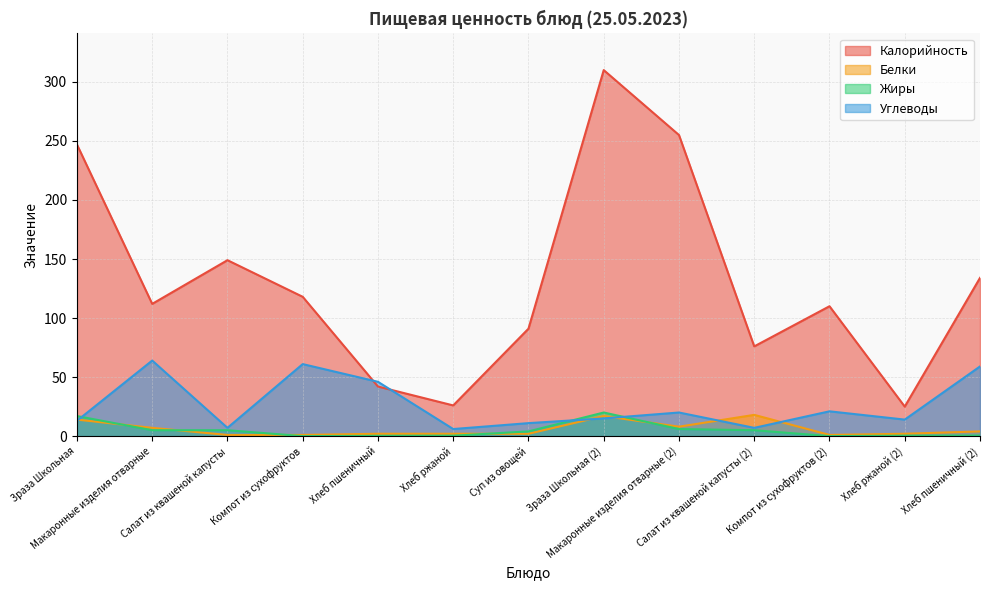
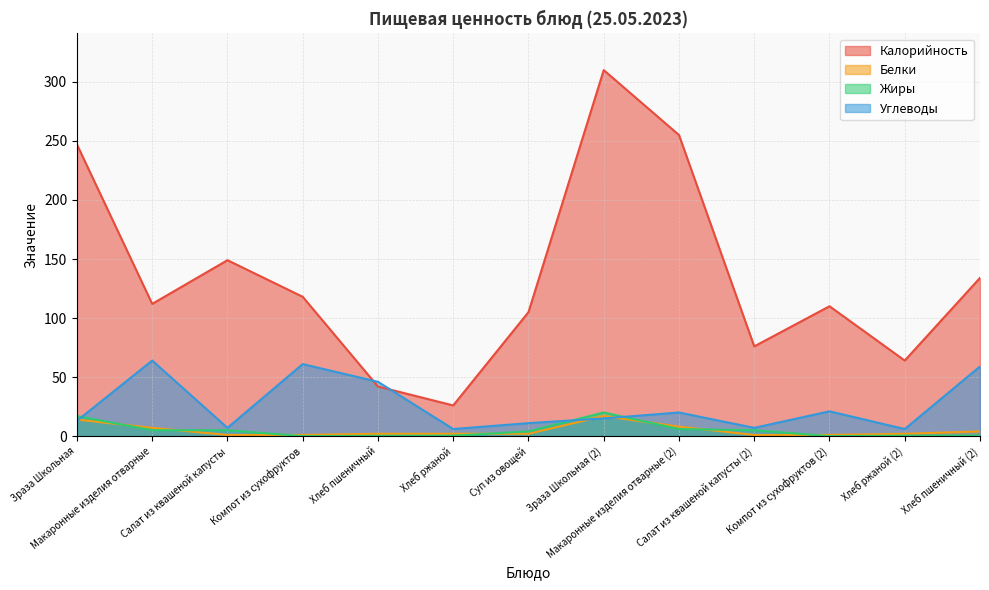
  {
    "Калорийность": {
      "Зраза Школьная": 247,
      "Макаронные изделия отварные": 112,
      "Салат из квашеной капусты": 149,
      "Компот из сухофруктов": 118,
      "Хлеб пшеничный": 42,
      "Хлеб ржаной": 26,
-     "Суп из овощей": 91,
+     "Суп из овощей": 105,
      "Зраза Школьная (2)": 310,
      "Макаронные изделия отварные (2)": 255,
      "Салат из квашеной капусты (2)": 76,
      "Компот из сухофруктов (2)": 110,
-     "Хлеб ржаной (2)": 25,
+     "Хлеб ржаной (2)": 64,
      "Хлеб пшеничный (2)": 134
    },
    "Белки": {
      "Салат из квашеной капусты": 1,
-     "Салат из квашеной капусты (2)": 18,
+     "Салат из квашеной капусты (2)": 1,
      "Хлеб пшеничный (2)": 4
    },
    "Жиры": {
      "Зраза Школьная": 17,
      "Зраза Школьная (2)": 20,
      "Хлеб пшеничный (2)": 0
    },
    "Углеводы": {
      "Макаронные изделия отварные": 64,
      "Компот из сухофруктов": 61,
      "Хлеб пшеничный": 46,
      "Хлеб ржаной": 6,
      "Суп из овощей": 11,
      "Макаронные изделия отварные (2)": 20,
      "Компот из сухофруктов (2)": 21,
-     "Хлеб ржаной (2)": 14,
+     "Хлеб ржаной (2)": 6,
      "Хлеб пшеничный (2)": 59
    }
  }
